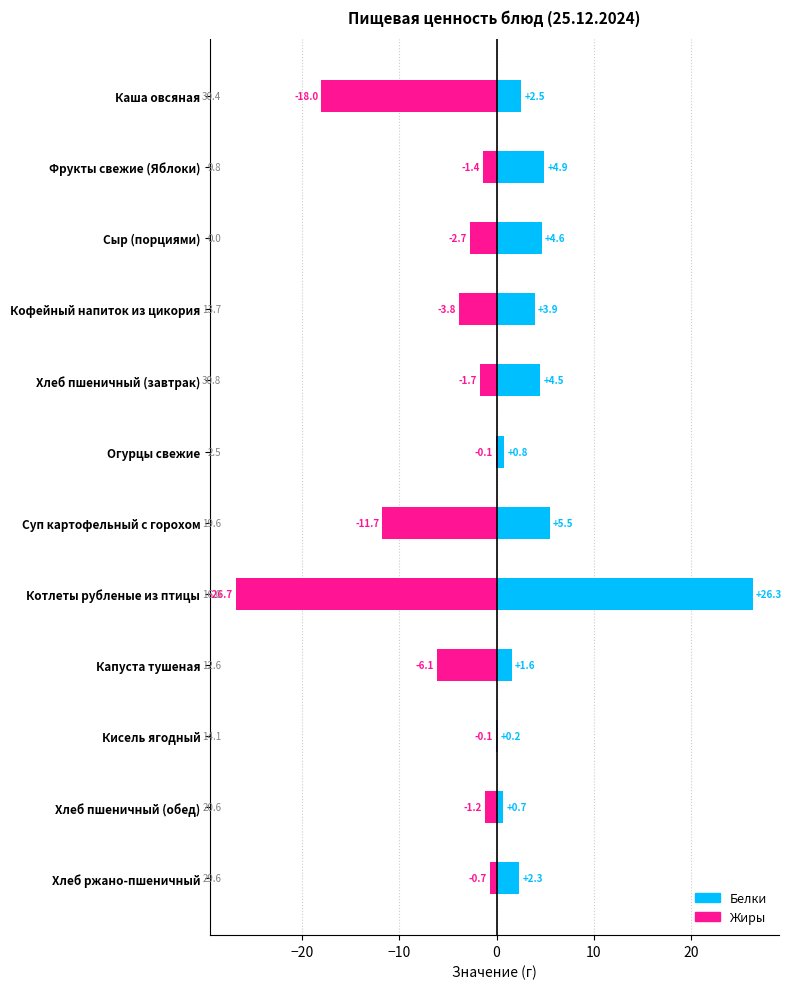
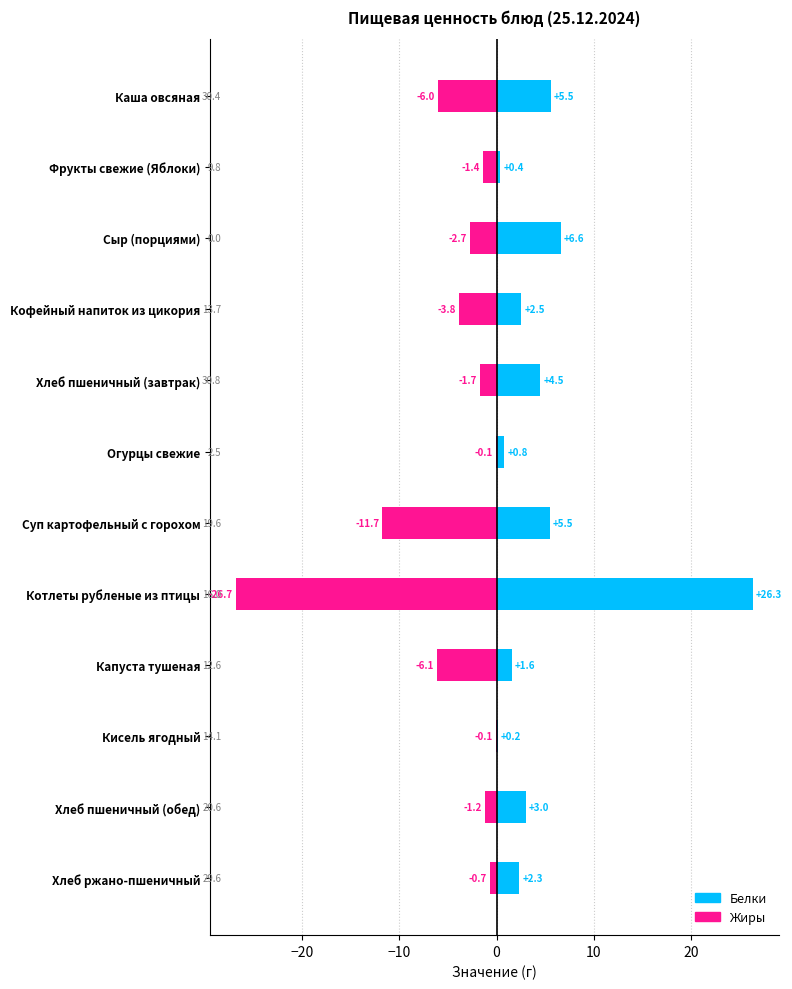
  {
    "Белки": {
-     "Каша овсяная": "+2.5",
-     "Фрукты свежие (Яблоки)": "+4.9",
-     "Сыр (порциями)": "+4.6",
-     "Кофейный напиток из цикория": "+3.9",
+     "Каша овсяная": "+5.5",
+     "Фрукты свежие (Яблоки)": "+0.4",
+     "Сыр (порциями)": "+6.6",
+     "Кофейный напиток из цикория": "+2.5",
      "Хлеб пшеничный (завтрак)": "+4.5",
      "Огурцы свежие": "+0.8",
      "Суп картофельный с горохом": "+5.5",
      "Котлеты рубленые из птицы": "+26.3",
      "Капуста тушеная": "+1.6",
      "Кисель ягодный": "+0.2",
-     "Хлеб пшеничный (обед)": "+0.7",
+     "Хлеб пшеничный (обед)": "+3.0",
      "Хлеб ржано-пшеничный": "+2.3"
    },
    "Жиры": {
-     "Каша овсяная": "-18.0",
+     "Каша овсяная": "-6.0",
      "Фрукты свежие (Яблоки)": "-1.4",
      "Сыр (порциями)": "-2.7",
      "Кофейный напиток из цикория": "-3.8",
      "Хлеб пшеничный (завтрак)": "-1.7",
      "Огурцы свежие": "-0.1",
      "Суп картофельный с горохом": "-11.7",
      "Капуста тушеная": "-6.1",
      "Кисель ягодный": "-0.1",
      "Хлеб пшеничный (обед)": "-1.2",
      "Хлеб ржано-пшеничный": "-0.7"
    }
  }
